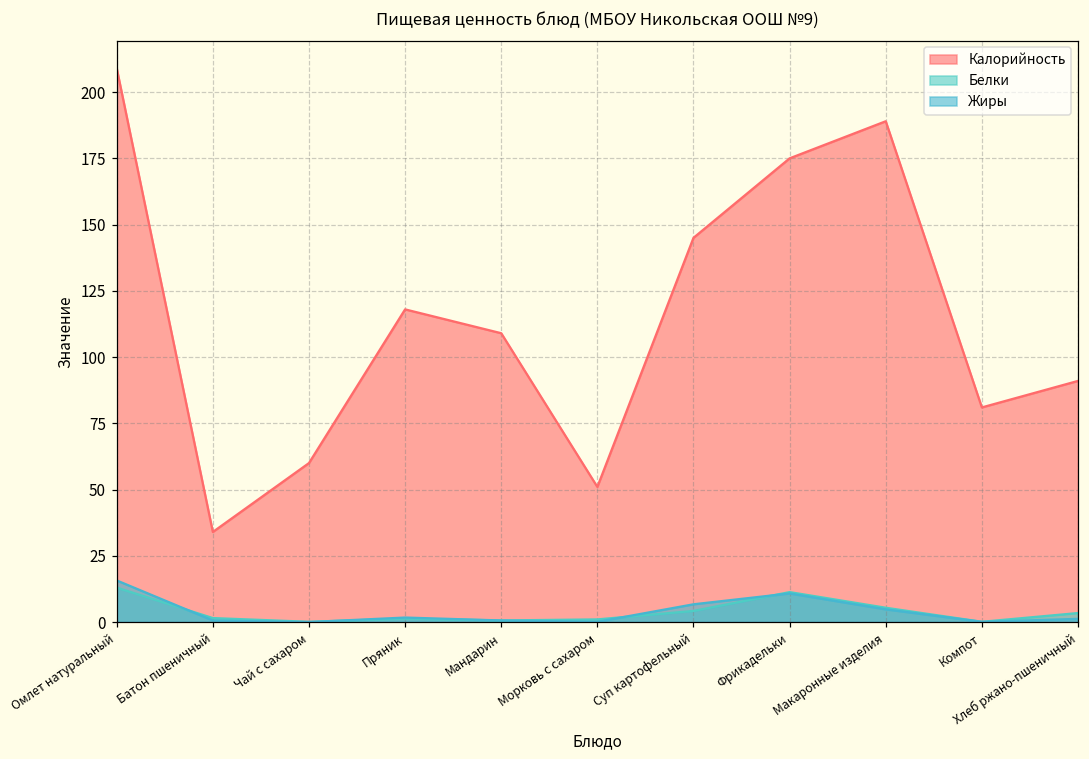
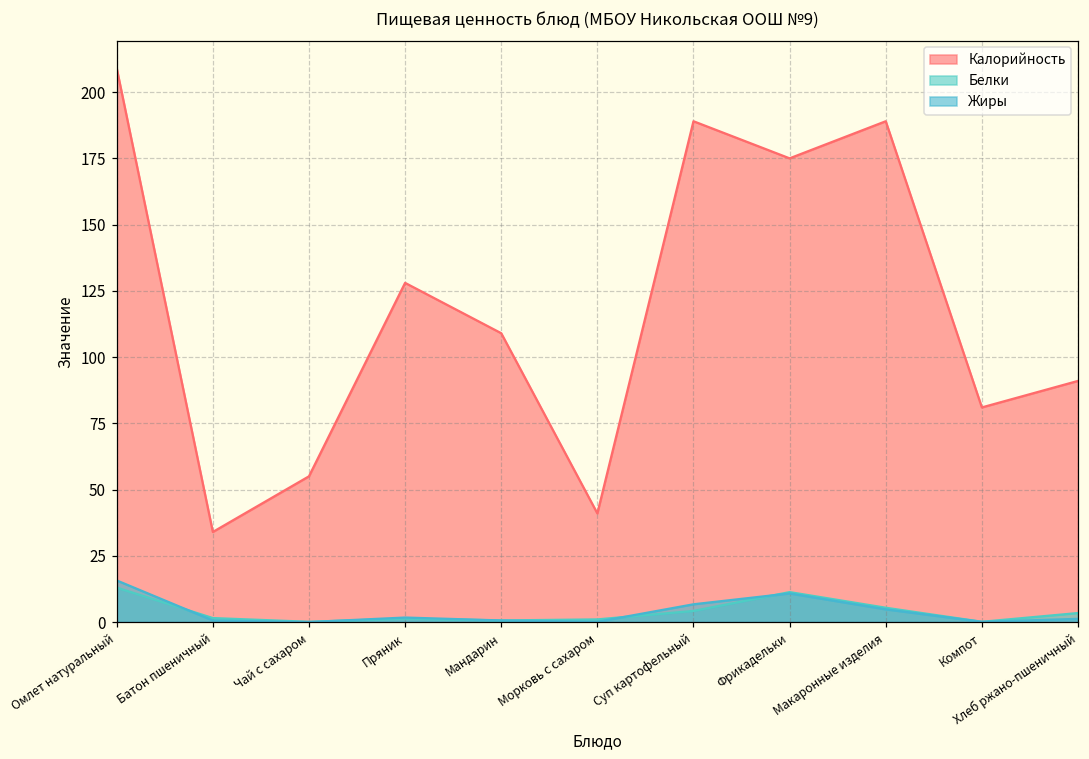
  {
    "Калорийность": {
      "Омлет натуральный": 209,
      "Батон пшеничный": 34,
-     "Чай с сахаром": 60,
-     "Пряник": 118,
+     "Чай с сахаром": 55,
+     "Пряник": 128,
      "Мандарин": 109,
-     "Морковь с сахаром": 51,
-     "Суп картофельный": 145,
+     "Морковь с сахаром": 41,
+     "Суп картофельный": 189,
      "Фрикадельки": 175,
      "Макаронные изделия": 189,
      "Компот": 81,
      "Хлеб ржано-пшеничный": 91
    }
  }
